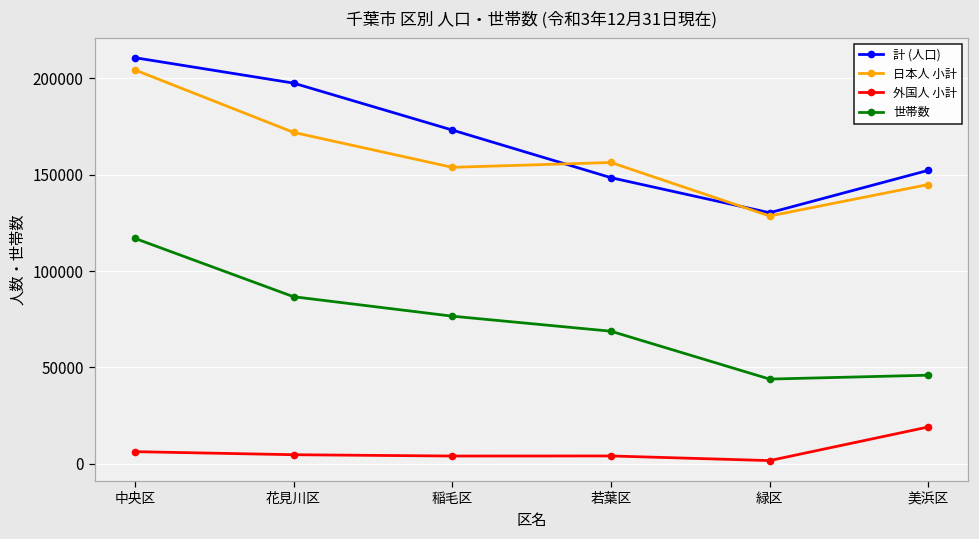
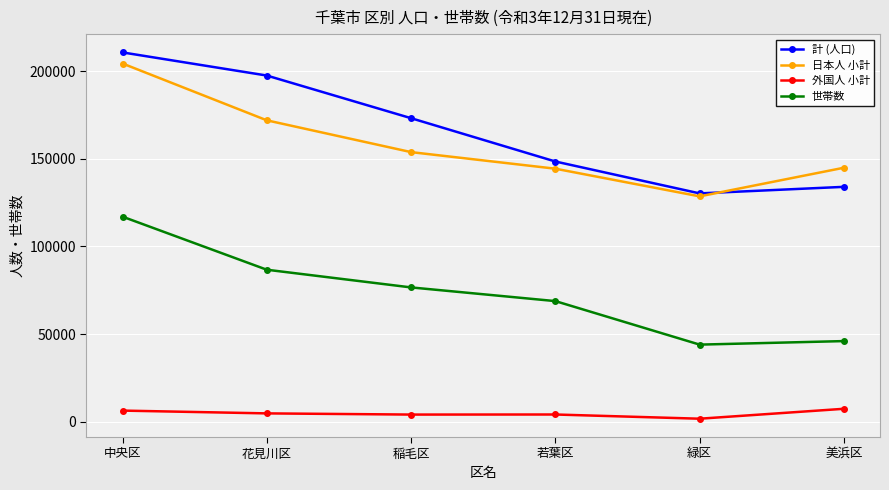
  {
    "計 (人口)": {
      "中央区": 211000,
      "花見川区": 198000,
      "稲毛区": 173000,
      "若葉区": 148000,
      "緑区": 130000,
-     "美浜区": 152000
+     "美浜区": 134000
    },
    "日本人 小計": {
      "中央区": 204000,
      "花見川区": 172000,
      "稲毛区": 154000,
-     "若葉区": 156000,
+     "若葉区": 144000,
      "緑区": 129000,
      "美浜区": 145000
    },
    "外国人 小計": {
      "中央区": 6000,
      "花見川区": 5000,
      "稲毛区": 4000,
      "若葉区": 4000,
      "緑区": 2000,
-     "美浜区": 19000
+     "美浜区": 7000
    },
    "世帯数": {
      "中央区": 117000,
      "花見川区": 87000,
      "稲毛区": 77000,
      "若葉区": 69000,
      "緑区": 44000,
      "美浜区": 46000
    }
  }
